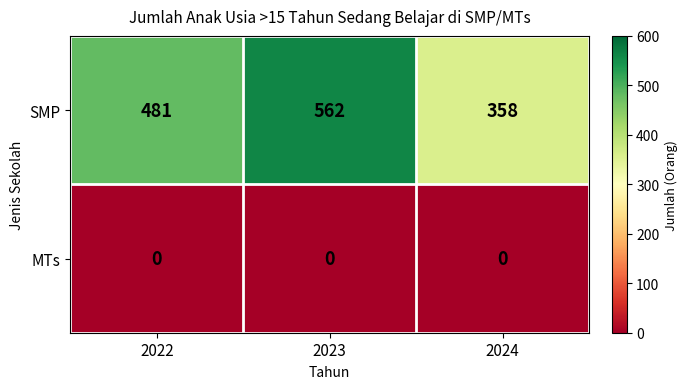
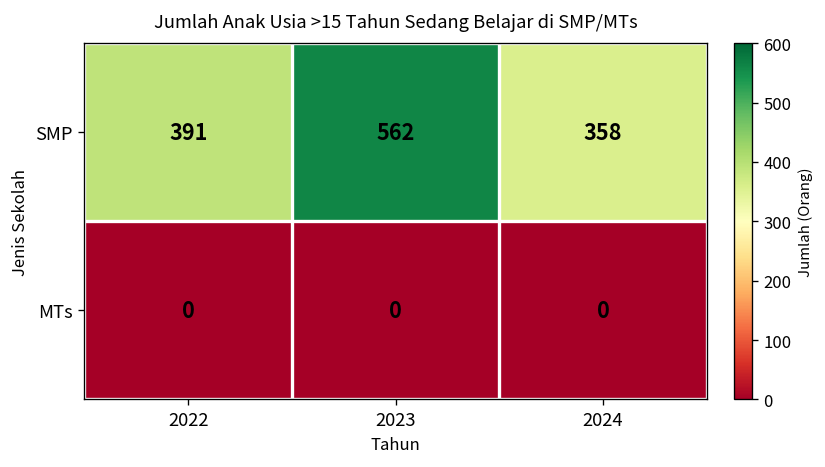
  {
    "SMP": {
-     "2022": 481,
+     "2022": 391,
      "2023": 562,
      "2024": 358
    },
    "MTs": {
      "2022": 0,
      "2023": 0,
      "2024": 0
    }
  }
